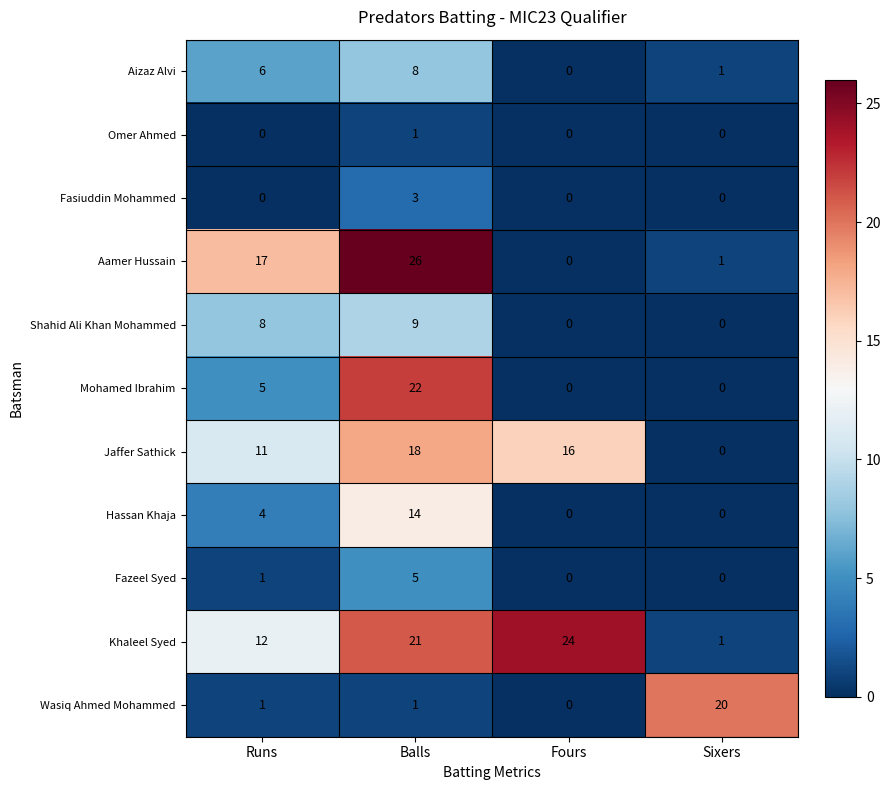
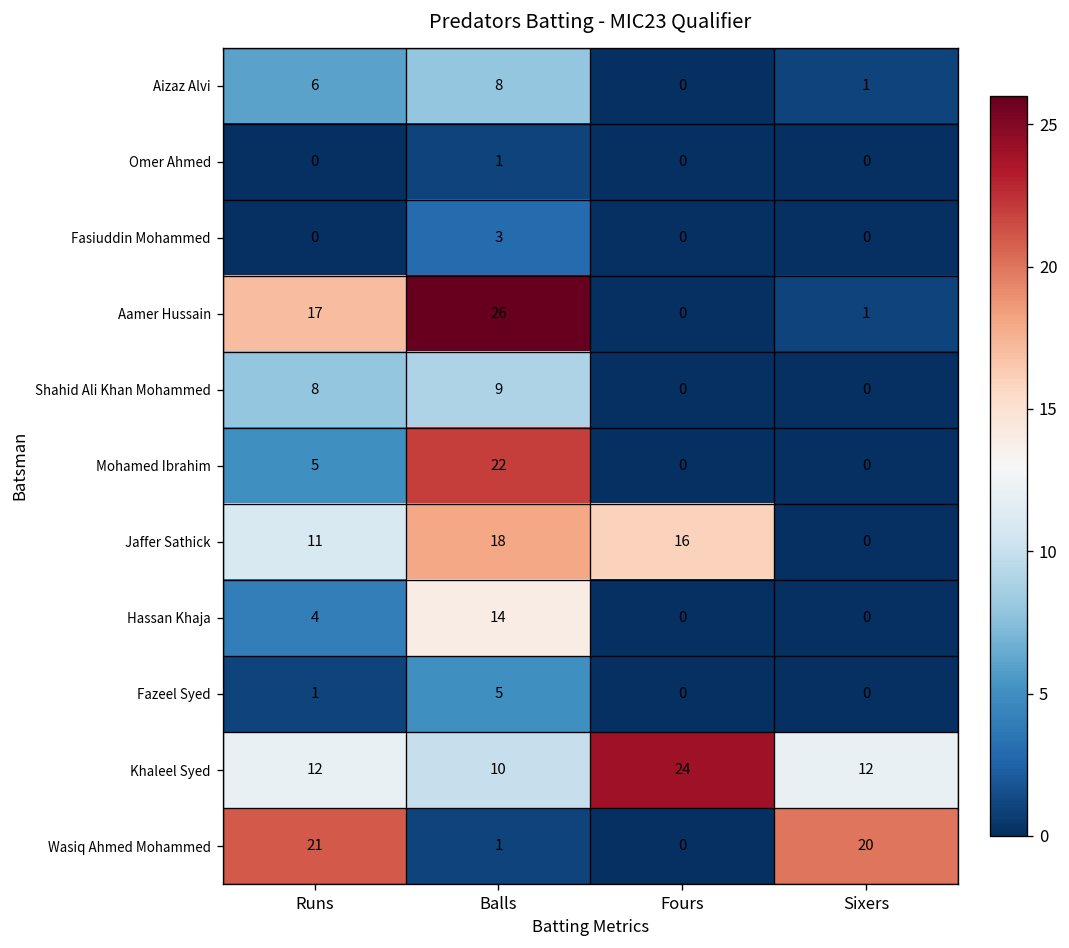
  {
    "Aizaz Alvi": {
      "Runs": 6,
      "Balls": 8,
      "Fours": 0,
      "Sixers": 1
    },
    "Omer Ahmed": {
      "Runs": 0,
      "Balls": 1,
      "Fours": 0,
      "Sixers": 0
    },
    "Fasiuddin Mohammed": {
      "Runs": 0,
      "Balls": 3,
      "Fours": 0,
      "Sixers": 0
    },
    "Aamer Hussain": {
      "Runs": 17,
      "Balls": 26,
      "Fours": 0,
      "Sixers": 1
    },
    "Shahid Ali Khan Mohammed": {
      "Runs": 8,
      "Balls": 9,
      "Fours": 0,
      "Sixers": 0
    },
    "Mohamed Ibrahim": {
      "Runs": 5,
      "Balls": 22,
      "Fours": 0,
      "Sixers": 0
    },
    "Jaffer Sathick": {
      "Runs": 11,
      "Balls": 18,
      "Fours": 16,
      "Sixers": 0
    },
    "Hassan Khaja": {
      "Runs": 4,
      "Balls": 14,
      "Fours": 0,
      "Sixers": 0
    },
    "Fazeel Syed": {
      "Runs": 1,
      "Balls": 5,
      "Fours": 0,
      "Sixers": 0
    },
    "Khaleel Syed": {
      "Runs": 12,
-     "Balls": 21,
+     "Balls": 10,
      "Fours": 24,
-     "Sixers": 1
+     "Sixers": 12
    },
    "Wasiq Ahmed Mohammed": {
-     "Runs": 1,
+     "Runs": 21,
      "Balls": 1,
      "Fours": 0,
      "Sixers": 20
    }
  }
